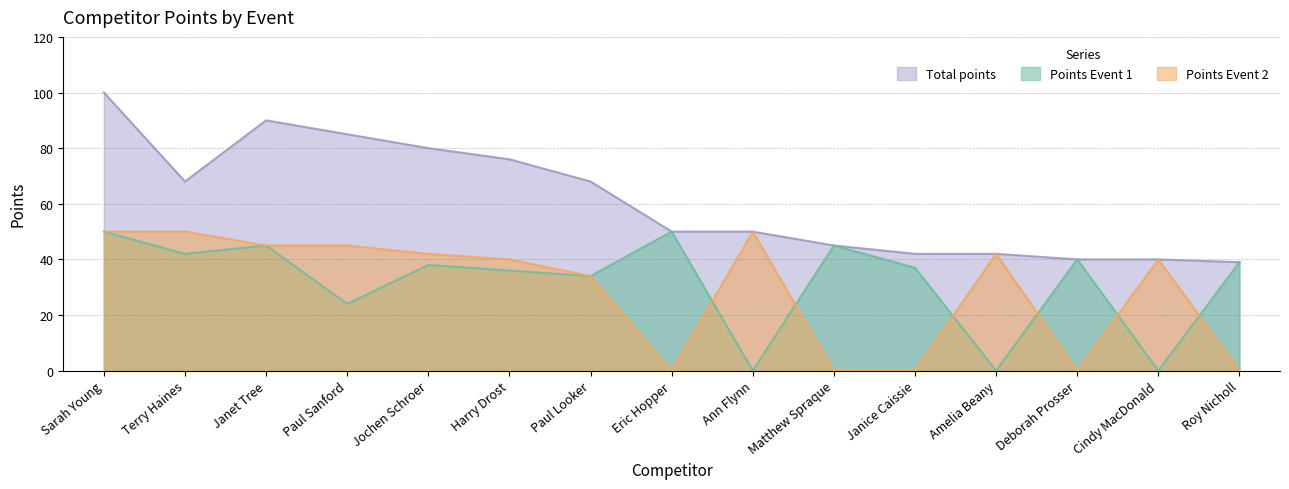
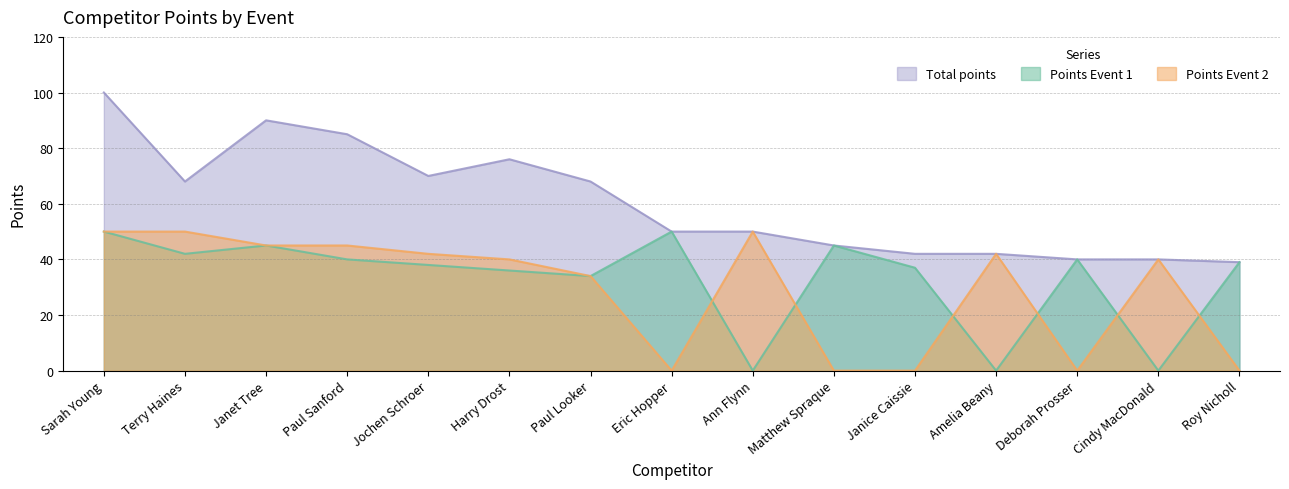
  {
    "Total points": {
      "Sarah Young": 100,
      "Terry Haines": 68,
      "Janet Tree": 90,
      "Paul Sanford": 85,
-     "Jochen Schroer": 80,
+     "Jochen Schroer": 70,
      "Harry Drost": 76,
      "Paul Looker": 68,
      "Janice Caissie": 42
    },
    "Points Event 1": {
      "Terry Haines": 42,
-     "Paul Sanford": 24,
+     "Paul Sanford": 40,
      "Jochen Schroer": 38,
      "Harry Drost": 36,
      "Ann Flynn": 0,
      "Janice Caissie": 37,
      "Amelia Beany": 0,
      "Cindy MacDonald": 0
    },
    "Points Event 2": {
      "Terry Haines": 50,
      "Paul Sanford": 45,
      "Jochen Schroer": 42,
      "Harry Drost": 40,
      "Eric Hopper": 0,
      "Matthew Spraque": 0,
      "Janice Caissie": 0,
      "Deborah Prosser": 0,
      "Roy Nicholl": 0
    }
  }
